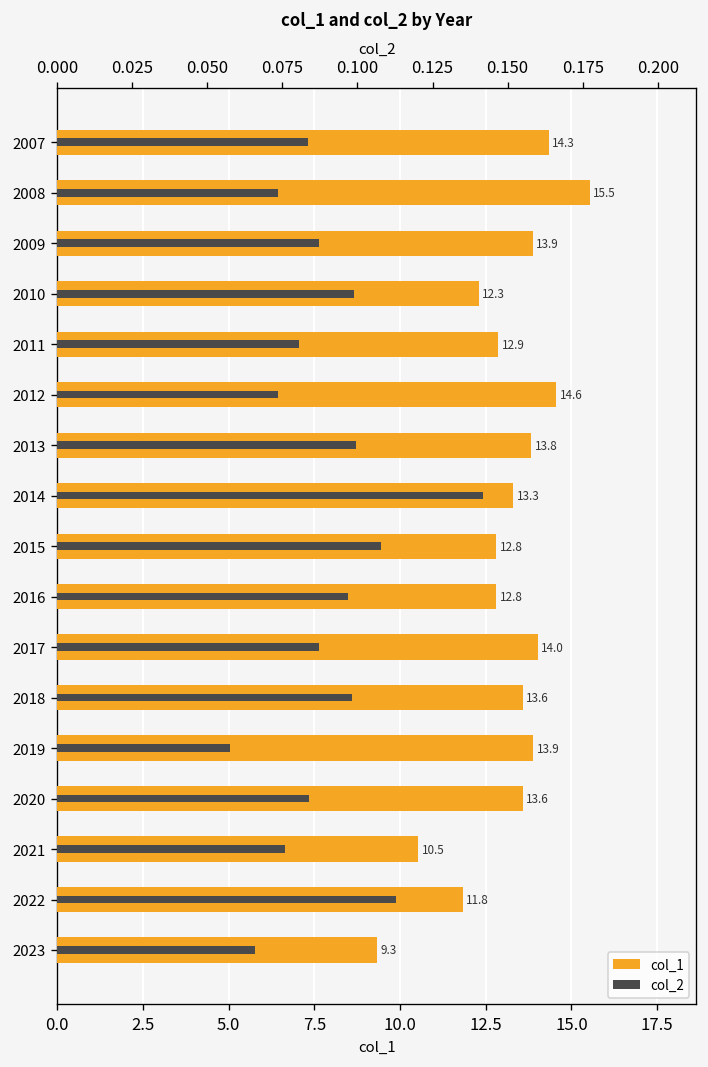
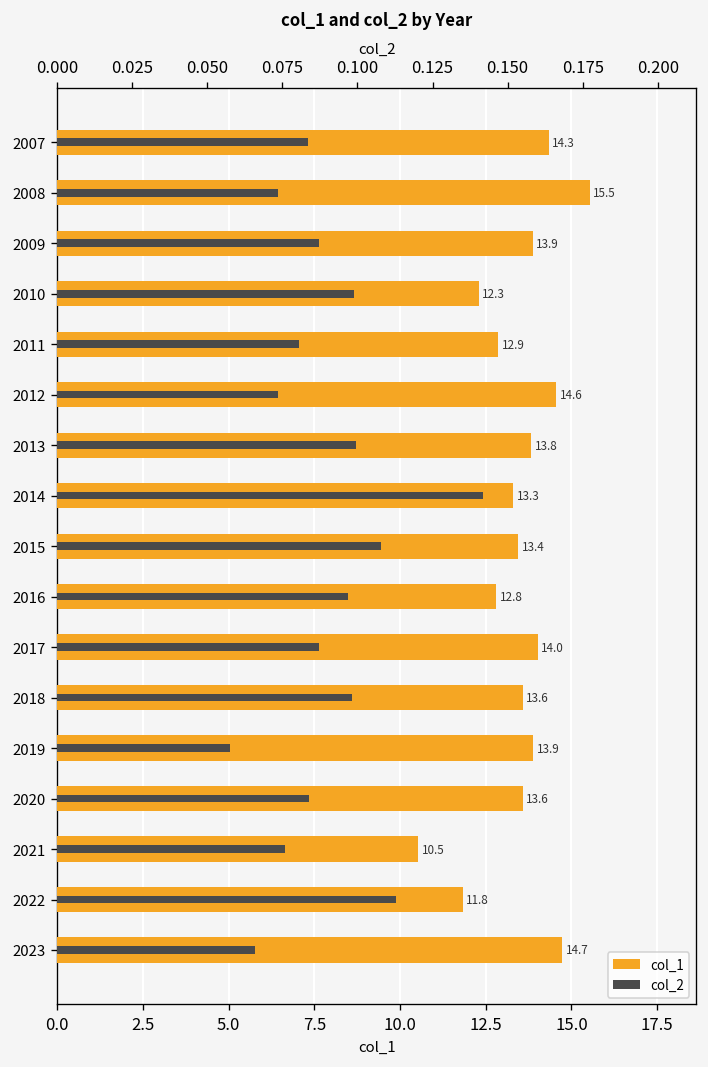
  {
    "col_1": {
      "2007": 14.3,
      "2008": 15.5,
      "2009": 13.9,
      "2010": 12.3,
      "2011": 12.9,
      "2012": 14.6,
      "2013": 13.8,
      "2014": 13.3,
-     "2015": 12.8,
+     "2015": 13.4,
      "2016": 12.8,
      "2017": 14.0,
      "2018": 13.6,
      "2019": 13.9,
      "2020": 13.6,
      "2021": 10.5,
      "2022": 11.8,
-     "2023": 9.3
+     "2023": 14.7
    }
  }
